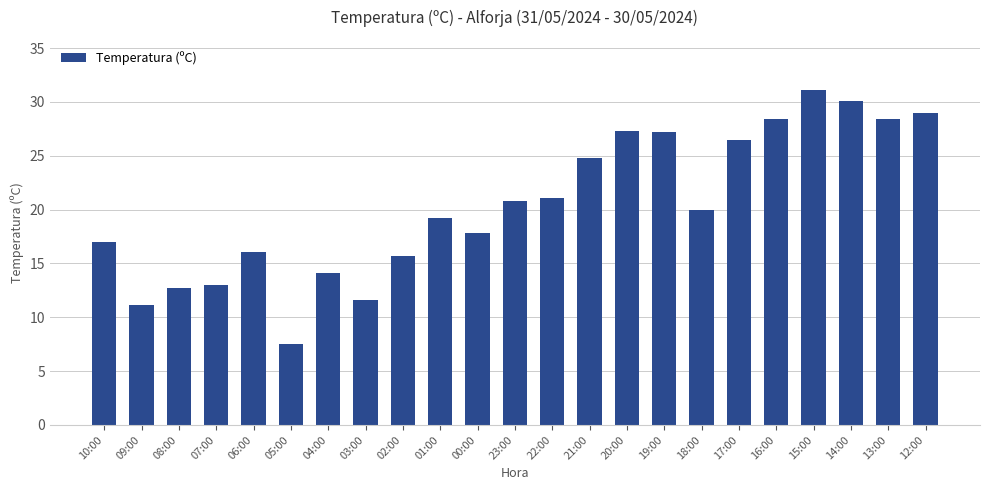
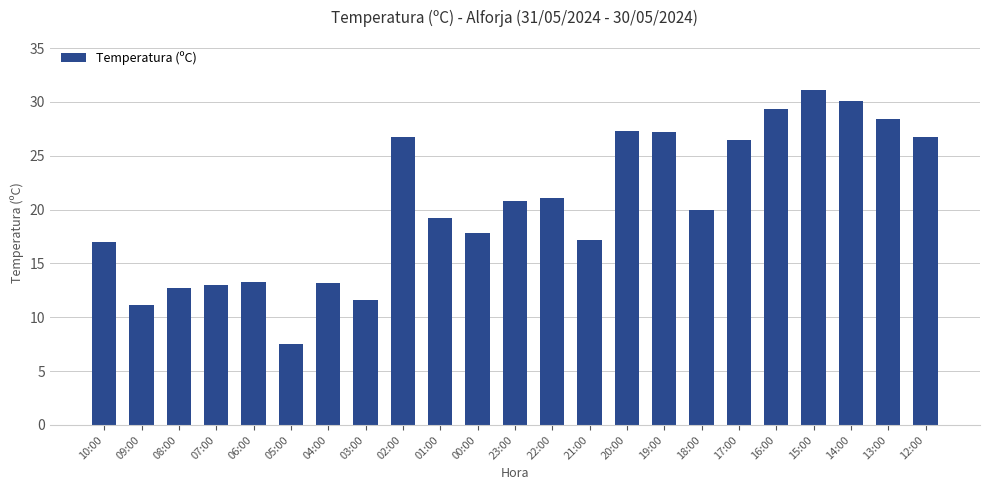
  {
    "10:00": 17.0,
    "09:00": 11.1,
    "08:00": 12.7,
    "07:00": 13.0,
-   "06:00": 16.1,
+   "06:00": 13.3,
    "05:00": 7.5,
-   "04:00": 14.1,
+   "04:00": 13.2,
    "03:00": 11.6,
-   "02:00": 15.7,
+   "02:00": 26.7,
    "01:00": 19.2,
    "00:00": 17.8,
    "23:00": 20.8,
    "22:00": 21.1,
-   "21:00": 24.8,
+   "21:00": 17.2,
    "20:00": 27.3,
    "19:00": 27.2,
    "18:00": 20.0,
    "17:00": 26.5,
-   "16:00": 28.4,
+   "16:00": 29.3,
    "15:00": 31.1,
    "14:00": 30.1,
    "13:00": 28.4,
-   "12:00": 29.0
+   "12:00": 26.7
  }
